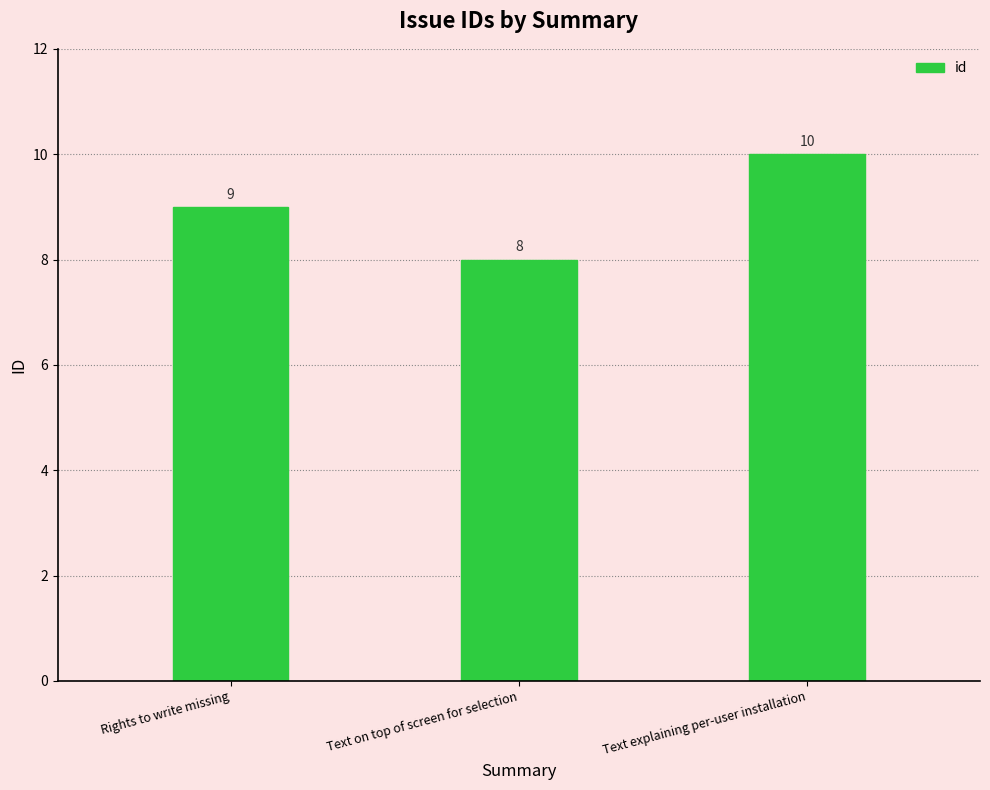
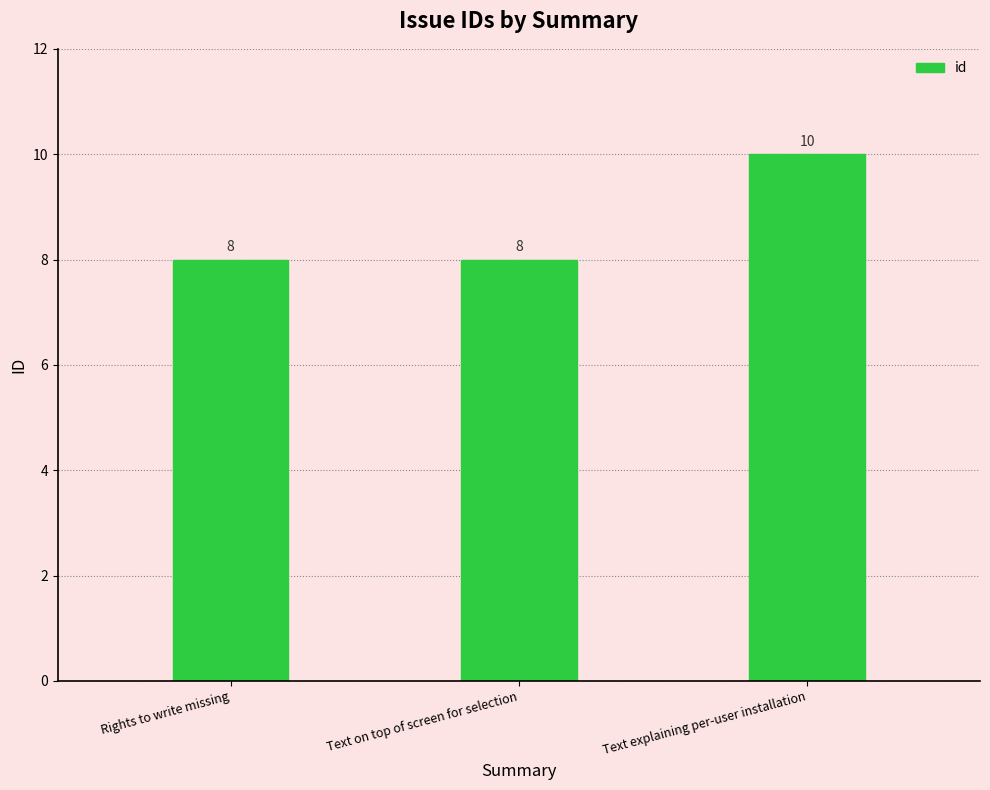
  {
-   "Rights to write missing": 9,
+   "Rights to write missing": 8,
    "Text on top of screen for selection": 8,
    "Text explaining per-user installation": 10
  }
